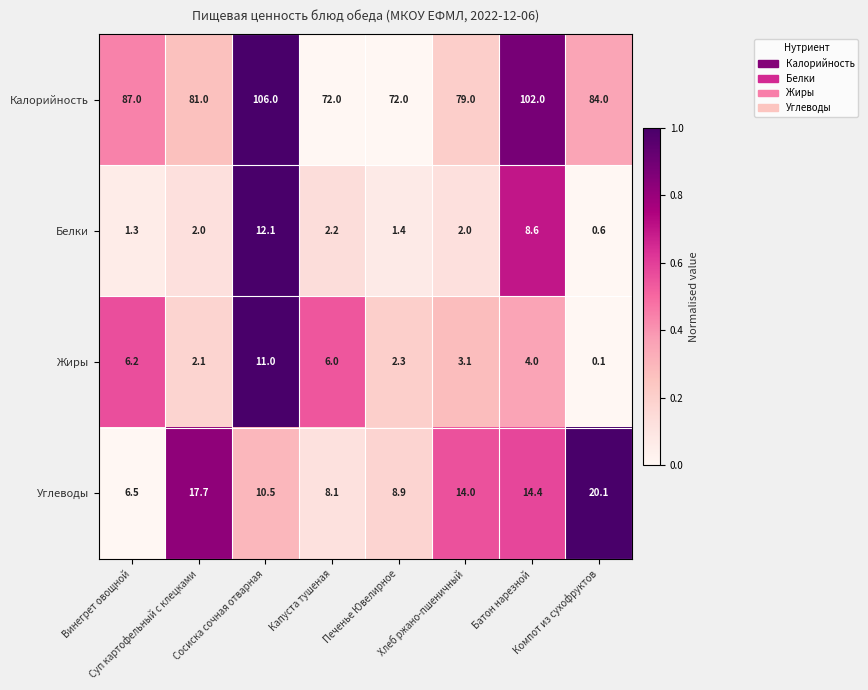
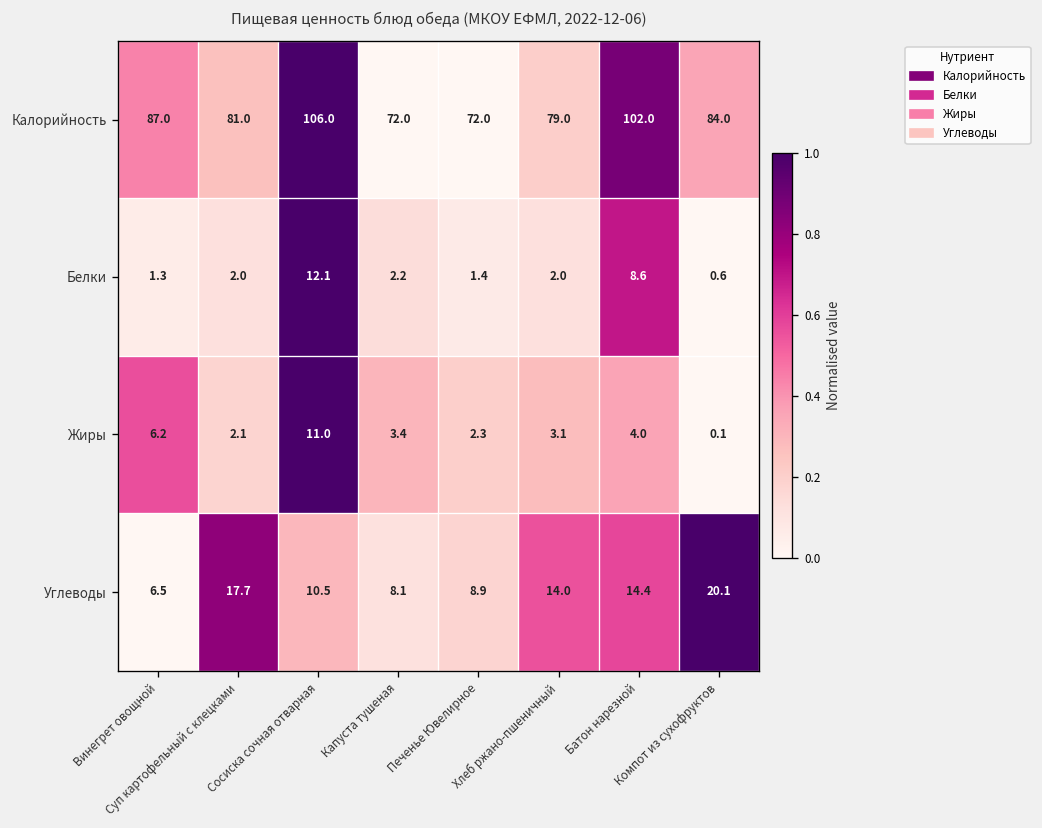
  {
    "Калорийность": {
      "Винегрет овощной": 87.0,
      "Суп картофельный с клецками": 81.0,
      "Сосиска сочная отварная": 106.0,
      "Капуста тушеная": 72.0,
      "Печенье Ювелирное": 72.0,
      "Хлеб ржано-пшеничный": 79.0,
      "Батон нарезной": 102.0,
      "Компот из сухофруктов": 84.0
    },
    "Белки": {
      "Винегрет овощной": 1.3,
      "Суп картофельный с клецками": 2.0,
      "Сосиска сочная отварная": 12.1,
      "Капуста тушеная": 2.2,
      "Печенье Ювелирное": 1.4,
      "Хлеб ржано-пшеничный": 2.0,
      "Батон нарезной": 8.6,
      "Компот из сухофруктов": 0.6
    },
    "Жиры": {
      "Винегрет овощной": 6.2,
      "Суп картофельный с клецками": 2.1,
      "Сосиска сочная отварная": 11.0,
-     "Капуста тушеная": 6.0,
+     "Капуста тушеная": 3.4,
      "Печенье Ювелирное": 2.3,
      "Хлеб ржано-пшеничный": 3.1,
      "Батон нарезной": 4.0,
      "Компот из сухофруктов": 0.1
    },
    "Углеводы": {
      "Винегрет овощной": 6.5,
      "Суп картофельный с клецками": 17.7,
      "Сосиска сочная отварная": 10.5,
      "Капуста тушеная": 8.1,
      "Печенье Ювелирное": 8.9,
      "Хлеб ржано-пшеничный": 14.0,
      "Батон нарезной": 14.4,
      "Компот из сухофруктов": 20.1
    }
  }
